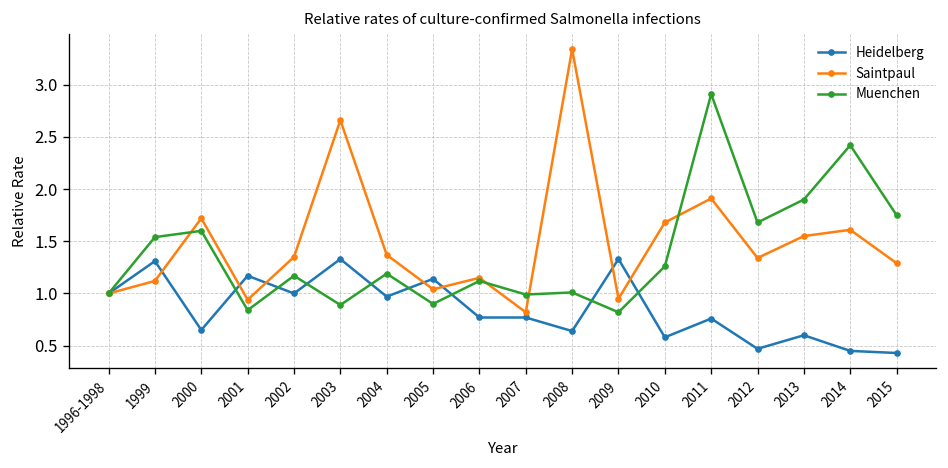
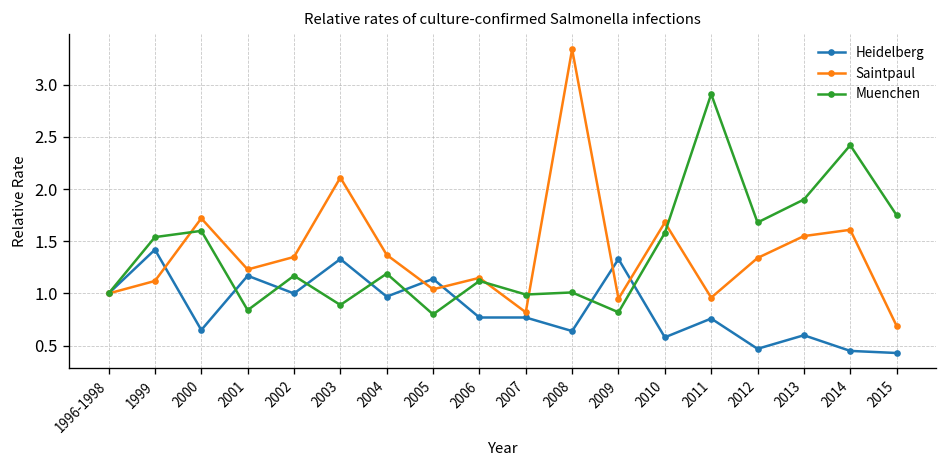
  {
    "Heidelberg": {
-     "1999": 1.3,
+     "1999": 1.4,
      "2000": 0.7,
      "2001": 1.2,
      "2002": 1.0,
      "2003": 1.3,
      "2004": 1.0,
      "2005": 1.1,
      "2006": 0.8,
      "2007": 0.8,
      "2008": 0.6,
      "2009": 1.3,
      "2010": 0.6,
      "2011": 0.8,
      "2012": 0.5,
      "2013": 0.6,
      "2014": 0.5,
      "2015": 0.4
    },
    "Saintpaul": {
      "1999": 1.1,
      "2000": 1.7,
-     "2001": 0.9,
+     "2001": 1.2,
      "2002": 1.4,
-     "2003": 2.7,
+     "2003": 2.1,
      "2004": 1.4,
      "2005": 1.0,
      "2006": 1.2,
      "2007": 0.8,
      "2008": 3.3,
      "2009": 1.0,
      "2010": 1.7,
-     "2011": 1.9,
+     "2011": 1.0,
      "2012": 1.3,
      "2013": 1.6,
      "2014": 1.6,
-     "2015": 1.3
+     "2015": 0.7
    },
    "Muenchen": {
      "1999": 1.5,
      "2000": 1.6,
      "2001": 0.8,
      "2002": 1.2,
      "2003": 0.9,
      "2004": 1.2,
-     "2005": 0.9,
+     "2005": 0.8,
      "2006": 1.1,
      "2007": 1.0,
      "2008": 1.0,
      "2009": 0.8,
-     "2010": 1.3,
+     "2010": 1.6,
      "2011": 2.9,
      "2012": 1.7,
      "2013": 1.9,
      "2014": 2.4,
      "2015": 1.8
    }
  }
